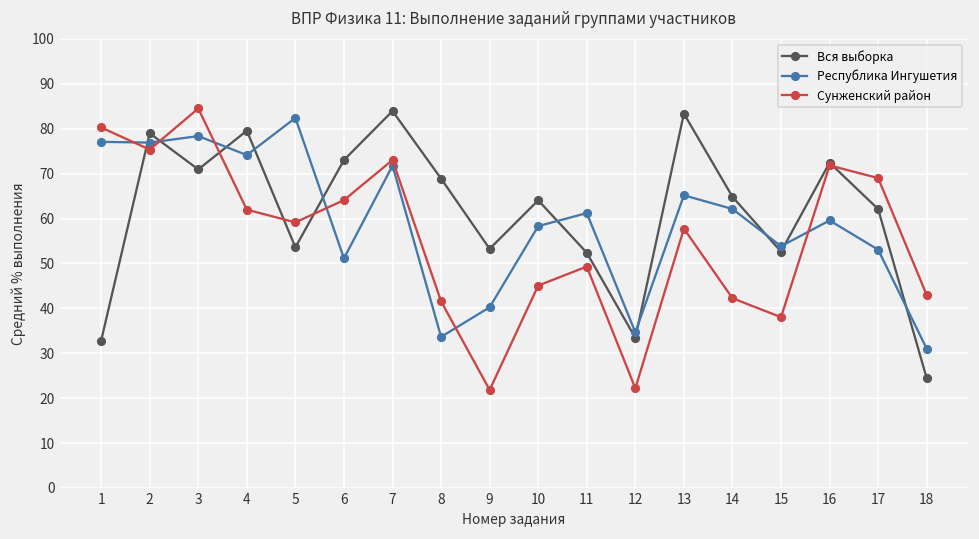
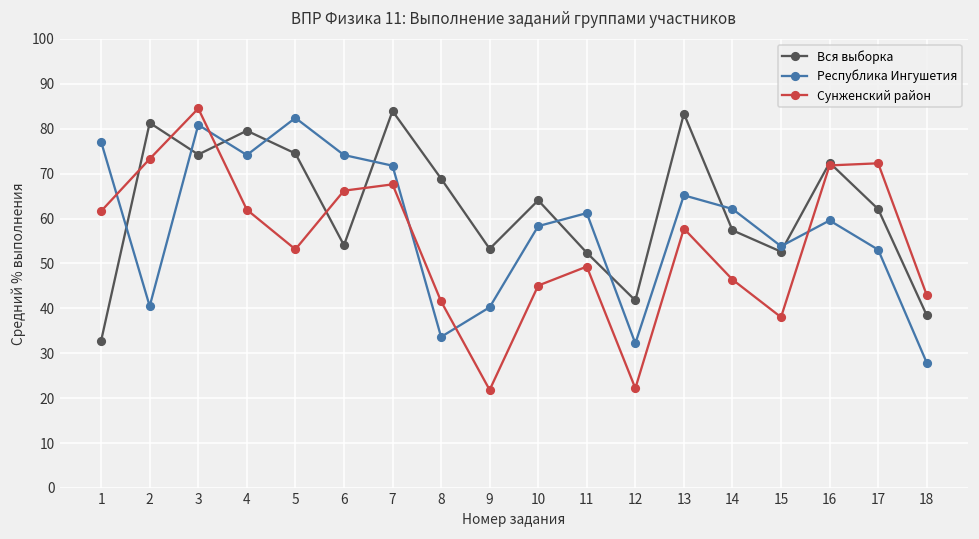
  {
    "Вся выборка": {
      "1": 33,
-     "2": 79,
-     "3": 71,
+     "2": 81,
+     "3": 74,
      "4": 80,
-     "5": 54,
-     "6": 73,
+     "5": 74,
+     "6": 54,
      "7": 84,
      "8": 69,
      "9": 53,
      "10": 64,
      "11": 52,
-     "12": 33,
+     "12": 42,
      "13": 83,
-     "14": 65,
+     "14": 57,
      "15": 53,
      "17": 62,
-     "18": 24
+     "18": 38
    },
    "Республика Ингушетия": {
      "1": 77,
-     "2": 77,
-     "3": 78,
+     "2": 40,
+     "3": 81,
      "4": 74,
      "5": 82,
-     "6": 51,
+     "6": 74,
      "7": 72,
      "8": 34,
      "9": 40,
      "10": 58,
      "11": 61,
-     "12": 35,
+     "12": 32,
      "13": 65,
      "14": 62,
      "15": 54,
      "16": 60,
      "17": 53,
-     "18": 31
+     "18": 28
    },
    "Сунженский район": {
-     "1": 80,
-     "2": 75,
+     "1": 62,
+     "2": 73,
      "3": 85,
      "4": 62,
-     "5": 59,
-     "6": 64,
-     "7": 73,
+     "5": 53,
+     "6": 66,
+     "7": 68,
      "8": 42,
      "9": 22,
      "10": 45,
      "11": 49,
      "12": 22,
      "13": 58,
-     "14": 42,
+     "14": 46,
      "15": 38,
-     "17": 69,
+     "17": 72,
      "18": 43
    }
  }
